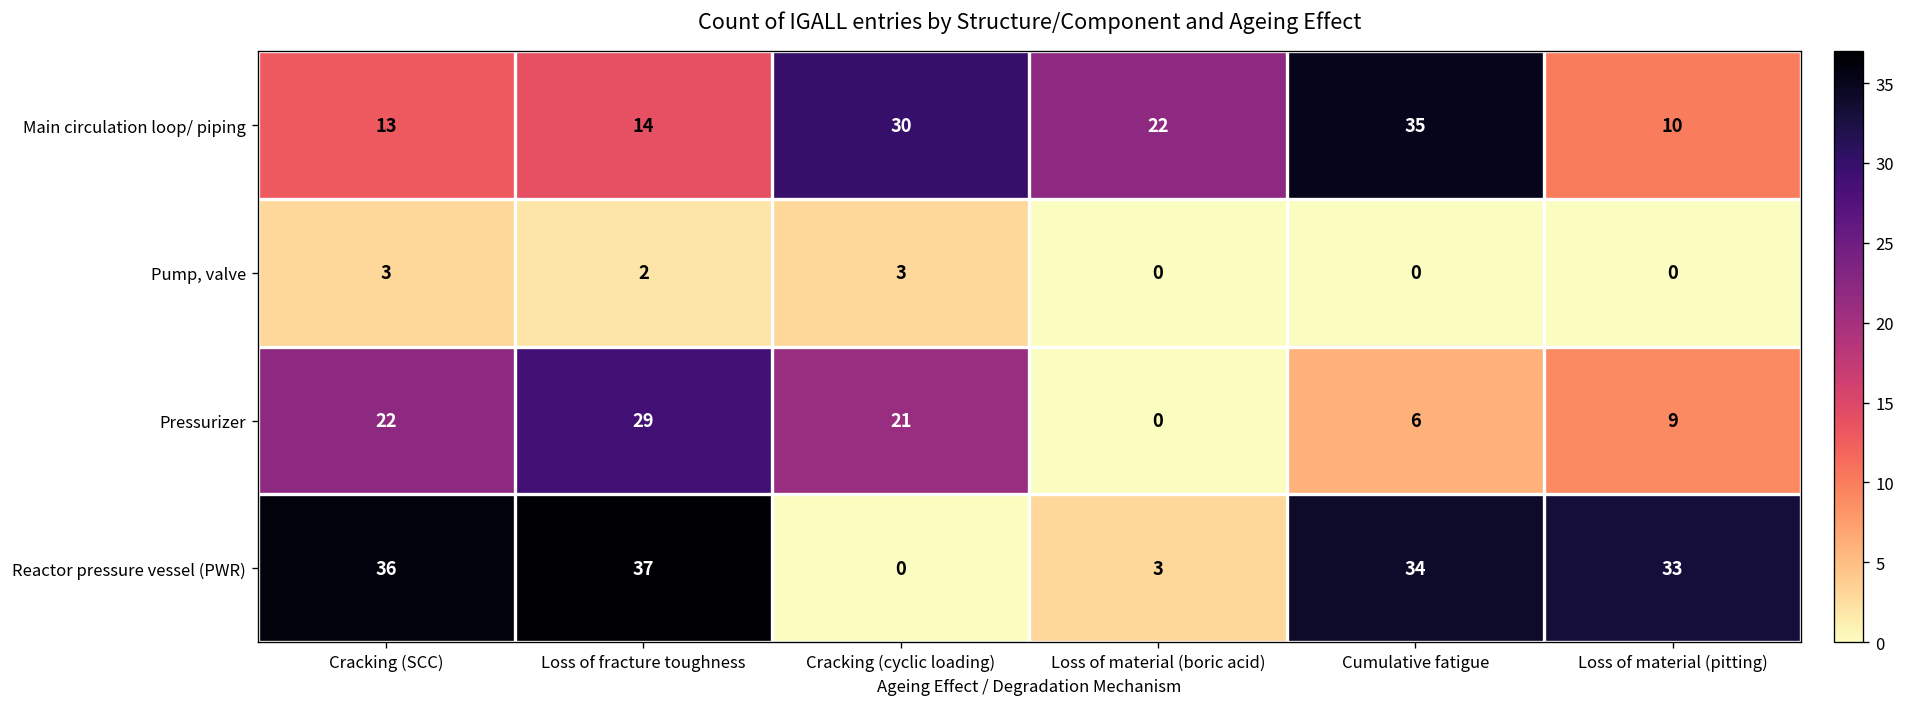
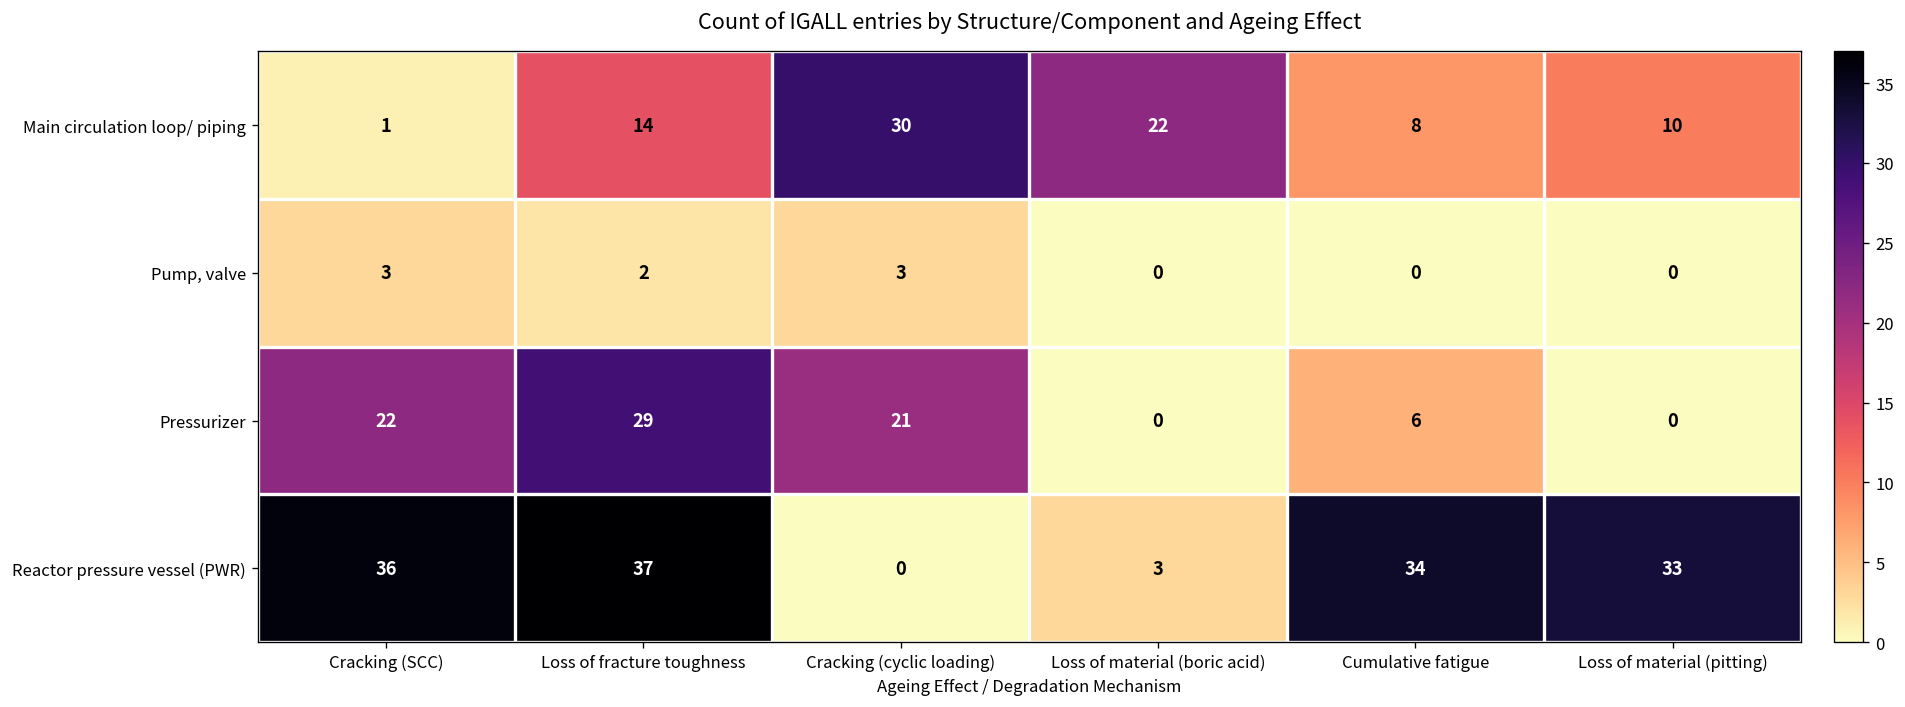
  {
    "Main circulation loop/ piping": {
-     "Cracking (SCC)": 13,
+     "Cracking (SCC)": 1,
      "Loss of fracture toughness": 14,
      "Cracking (cyclic loading)": 30,
      "Loss of material (boric acid)": 22,
-     "Cumulative fatigue": 35,
+     "Cumulative fatigue": 8,
      "Loss of material (pitting)": 10
    },
    "Pump, valve": {
      "Cracking (SCC)": 3,
      "Loss of fracture toughness": 2,
      "Cracking (cyclic loading)": 3,
      "Loss of material (boric acid)": 0,
      "Cumulative fatigue": 0,
      "Loss of material (pitting)": 0
    },
    "Pressurizer": {
      "Cracking (SCC)": 22,
      "Loss of fracture toughness": 29,
      "Cracking (cyclic loading)": 21,
      "Loss of material (boric acid)": 0,
      "Cumulative fatigue": 6,
-     "Loss of material (pitting)": 9
+     "Loss of material (pitting)": 0
    },
    "Reactor pressure vessel (PWR)": {
      "Cracking (SCC)": 36,
      "Loss of fracture toughness": 37,
      "Cracking (cyclic loading)": 0,
      "Loss of material (boric acid)": 3,
      "Cumulative fatigue": 34,
      "Loss of material (pitting)": 33
    }
  }
